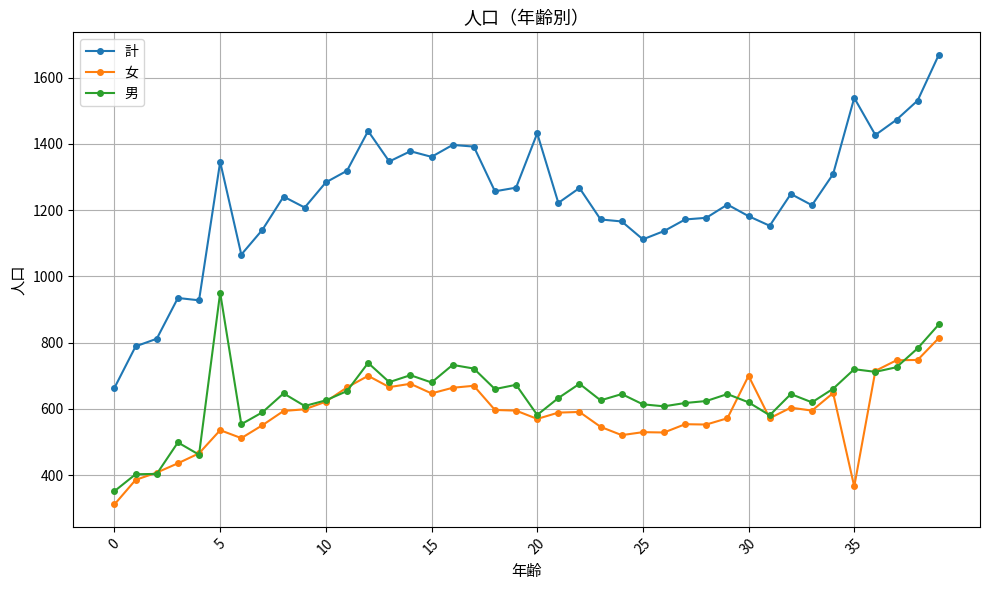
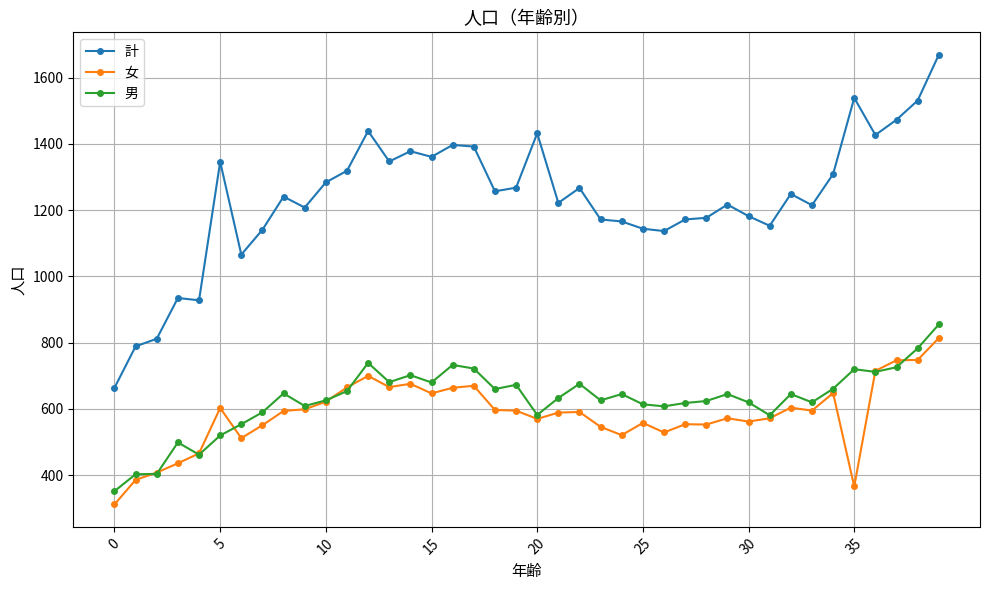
  {
    "計": {
      "0": 660,
      "5": 1350,
      "10": 1280,
      "15": 1360,
      "20": 1430,
-     "25": 1110,
+     "25": 1140,
      "30": 1180,
      "35": 1540
    },
    "女": {
      "0": 310,
-     "5": 540,
+     "5": 600,
      "15": 650,
      "20": 570,
-     "25": 530,
-     "30": 700,
+     "25": 560,
+     "30": 560,
      "35": 370
    },
    "男": {
      "0": 350,
-     "5": 950,
+     "5": 520,
      "15": 680,
      "20": 580,
      "25": 610,
      "30": 620,
      "35": 720
    }
  }
